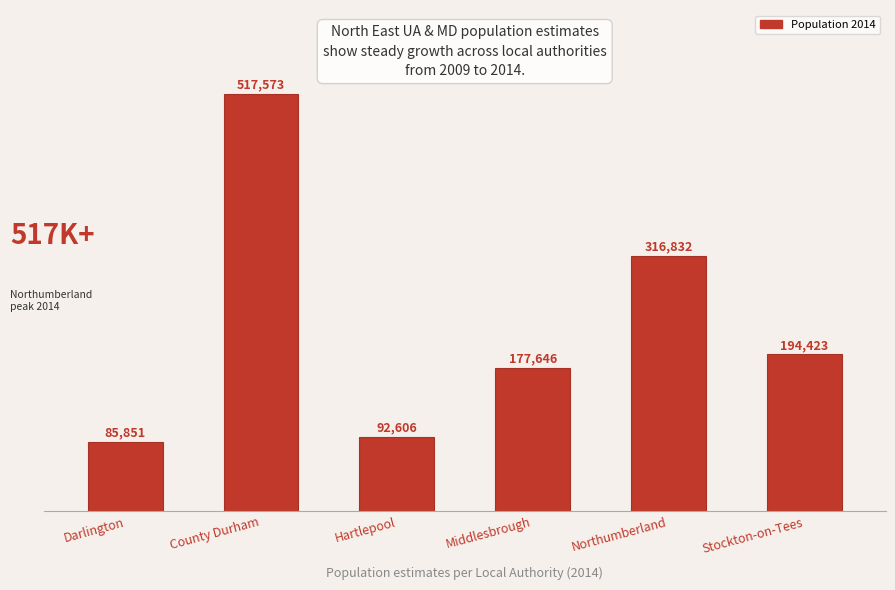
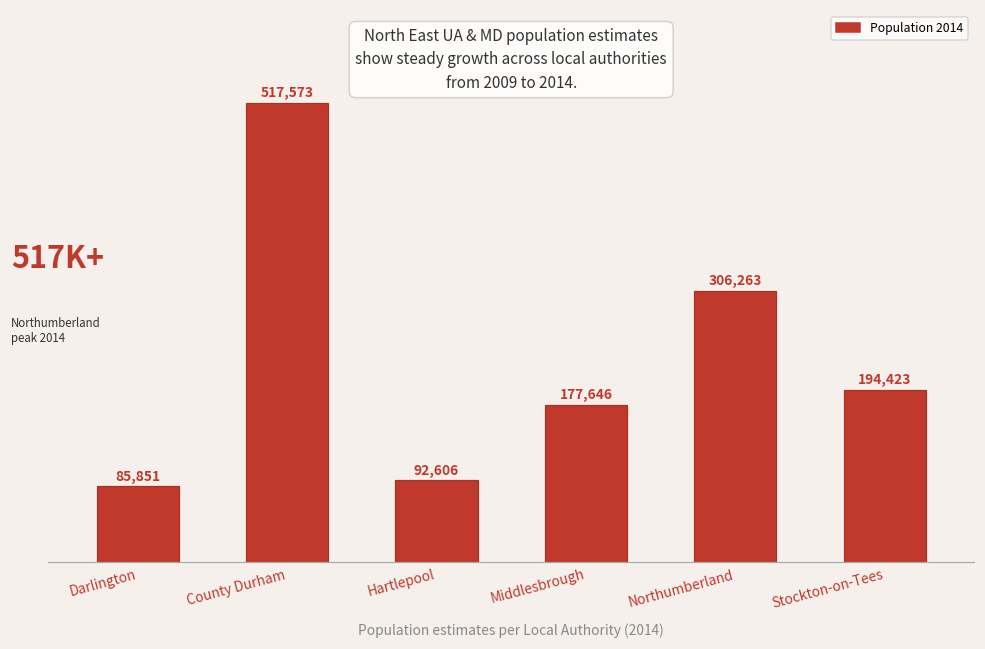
  {
    "Darlington": "85,851",
    "County Durham": "517,573",
    "Hartlepool": "92,606",
    "Middlesbrough": "177,646",
-   "Northumberland": "316,832",
+   "Northumberland": "306,263",
    "Stockton-on-Tees": "194,423"
  }
